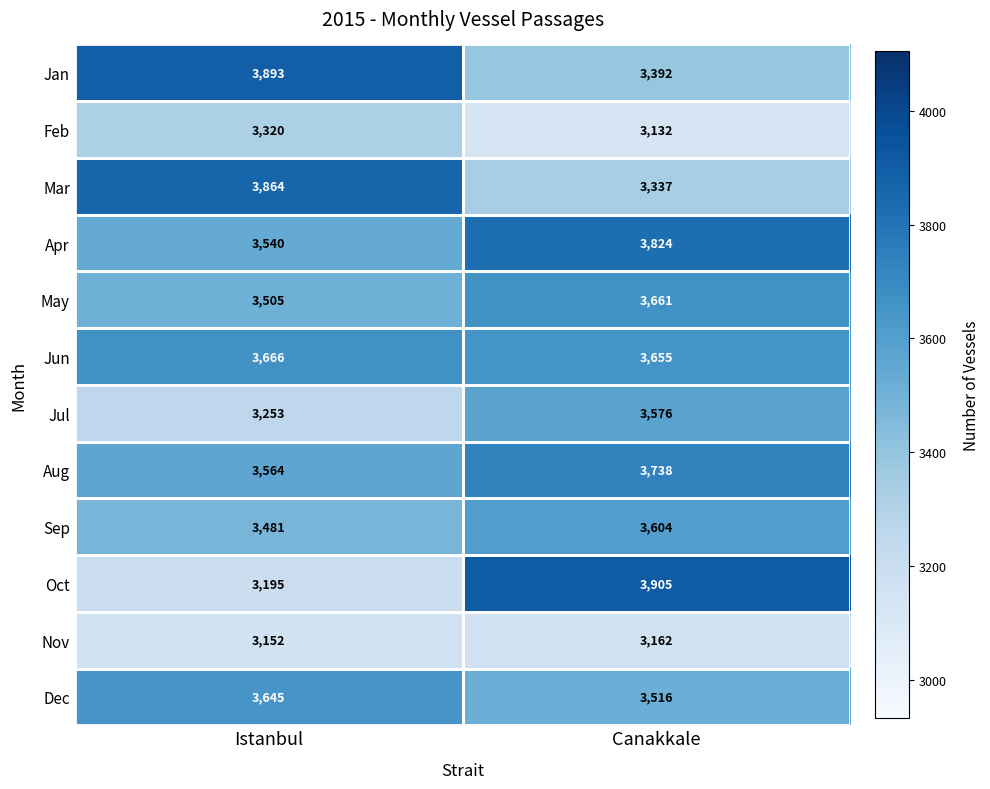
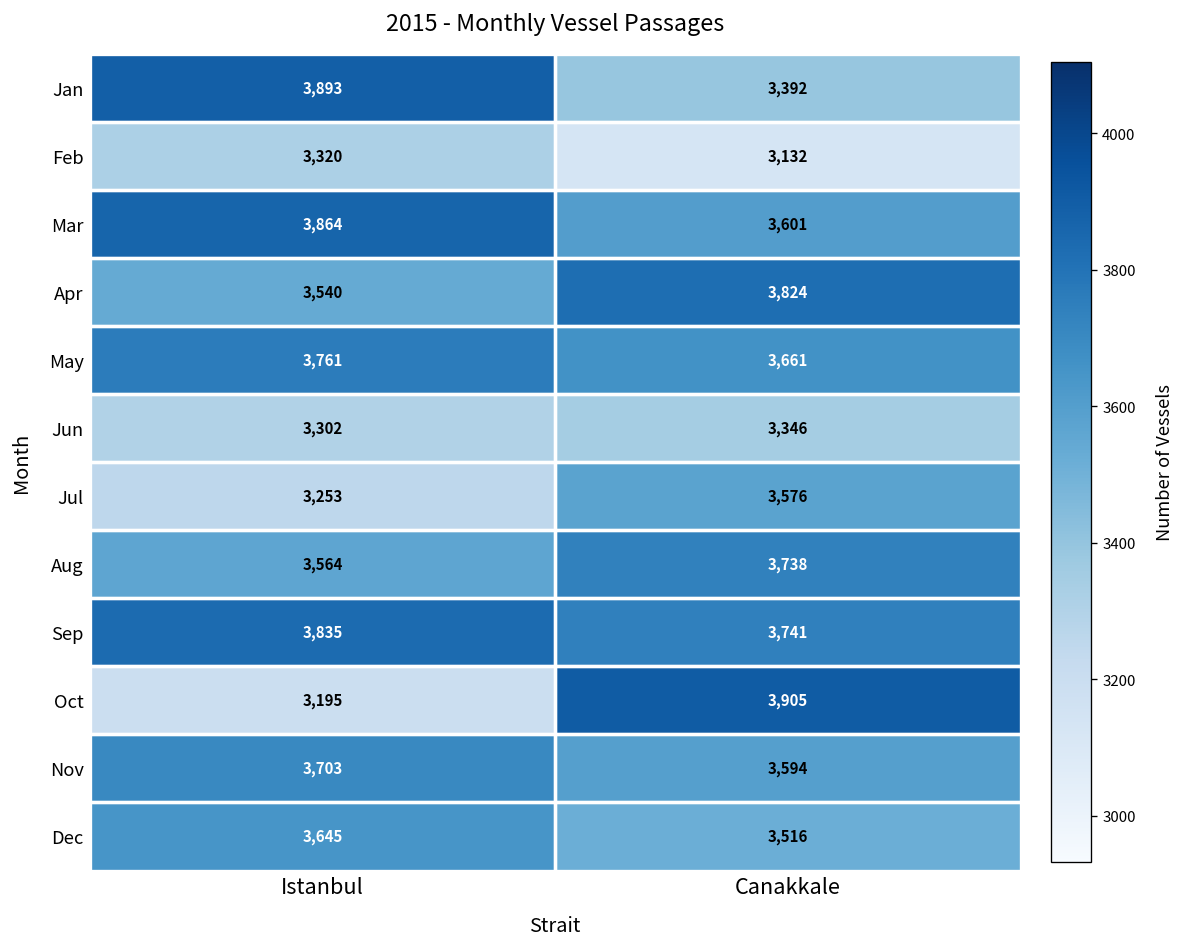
  {
    "Jan": {
      "Istanbul": "3,893",
      "Canakkale": "3,392"
    },
    "Feb": {
      "Istanbul": "3,320",
      "Canakkale": "3,132"
    },
    "Mar": {
      "Istanbul": "3,864",
-     "Canakkale": "3,337"
+     "Canakkale": "3,601"
    },
    "Apr": {
      "Istanbul": "3,540",
      "Canakkale": "3,824"
    },
    "May": {
-     "Istanbul": "3,505",
+     "Istanbul": "3,761",
      "Canakkale": "3,661"
    },
    "Jun": {
-     "Istanbul": "3,666",
-     "Canakkale": "3,655"
+     "Istanbul": "3,302",
+     "Canakkale": "3,346"
    },
    "Jul": {
      "Istanbul": "3,253",
      "Canakkale": "3,576"
    },
    "Aug": {
      "Istanbul": "3,564",
      "Canakkale": "3,738"
    },
    "Sep": {
-     "Istanbul": "3,481",
-     "Canakkale": "3,604"
+     "Istanbul": "3,835",
+     "Canakkale": "3,741"
    },
    "Oct": {
      "Istanbul": "3,195",
      "Canakkale": "3,905"
    },
    "Nov": {
-     "Istanbul": "3,152",
-     "Canakkale": "3,162"
+     "Istanbul": "3,703",
+     "Canakkale": "3,594"
    },
    "Dec": {
      "Istanbul": "3,645",
      "Canakkale": "3,516"
    }
  }
